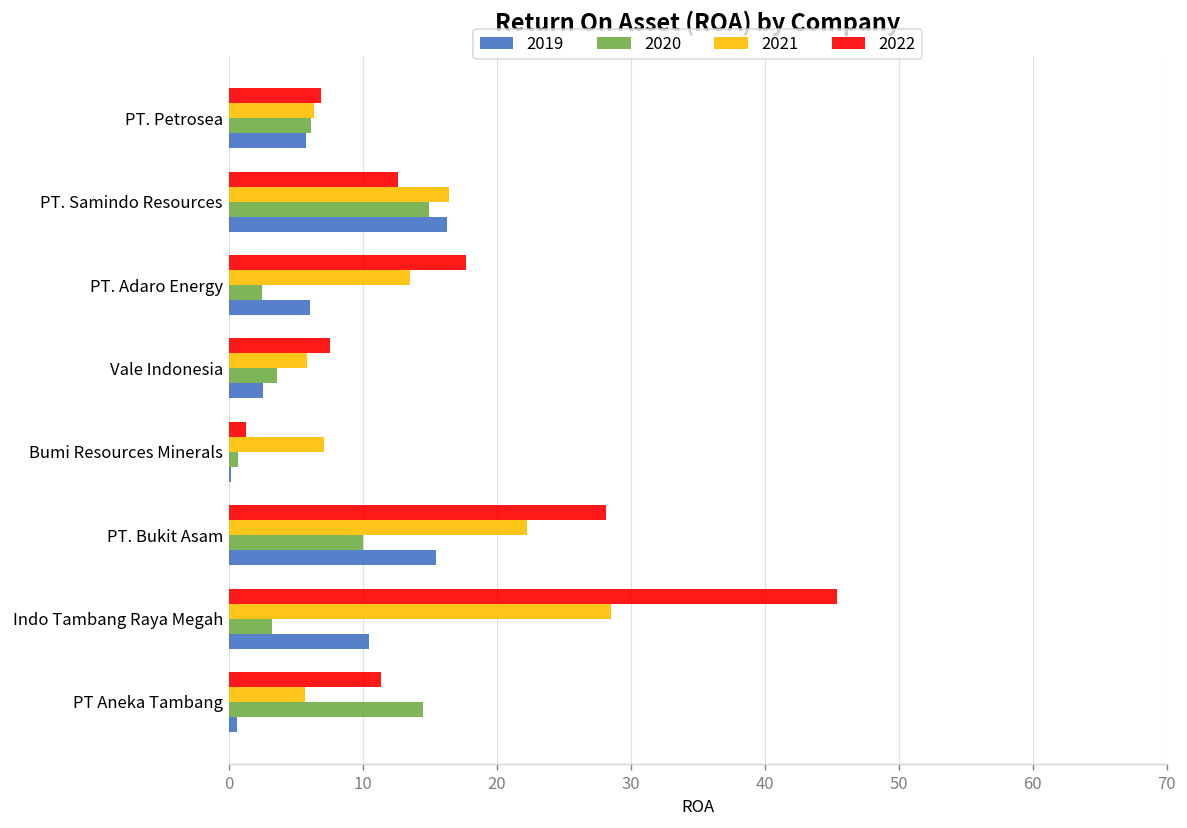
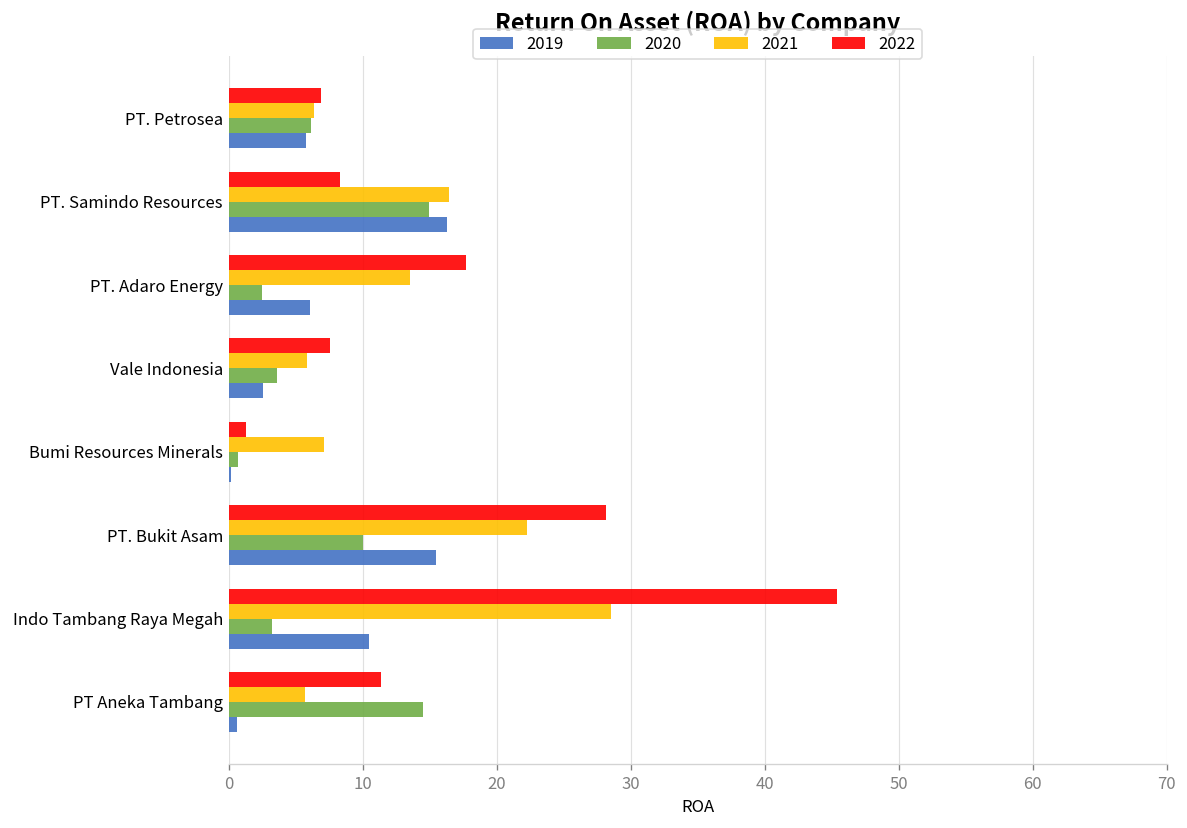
  {
    "2019": {
      "PT. Petrosea": 5.7,
      "PT. Samindo Resources": 16.3,
      "PT. Adaro Energy": 6.0,
      "Vale Indonesia": 2.6,
      "PT. Bukit Asam": 15.5,
      "Indo Tambang Raya Megah": 10.5,
      "PT Aneka Tambang": 0.6
    },
    "2020": {
      "PT. Petrosea": 6.1,
      "PT. Samindo Resources": 14.9,
      "PT. Adaro Energy": 2.5,
      "Vale Indonesia": 3.6,
      "Bumi Resources Minerals": 0.7,
      "PT. Bukit Asam": 10.0,
      "Indo Tambang Raya Megah": 3.3,
      "PT Aneka Tambang": 14.5
    },
    "2021": {
      "PT. Petrosea": 6.4,
      "PT. Samindo Resources": 16.5,
      "PT. Adaro Energy": 13.6,
      "Vale Indonesia": 5.9,
      "Bumi Resources Minerals": 7.1,
      "PT. Bukit Asam": 22.2,
      "Indo Tambang Raya Megah": 28.5,
      "PT Aneka Tambang": 5.7
    },
    "2022": {
      "PT. Petrosea": 6.9,
-     "PT. Samindo Resources": 12.7,
+     "PT. Samindo Resources": 8.3,
      "PT. Adaro Energy": 17.7,
      "Vale Indonesia": 7.5,
      "Bumi Resources Minerals": 1.3,
      "PT. Bukit Asam": 28.2,
      "Indo Tambang Raya Megah": 45.4,
      "PT Aneka Tambang": 11.4
    }
  }
